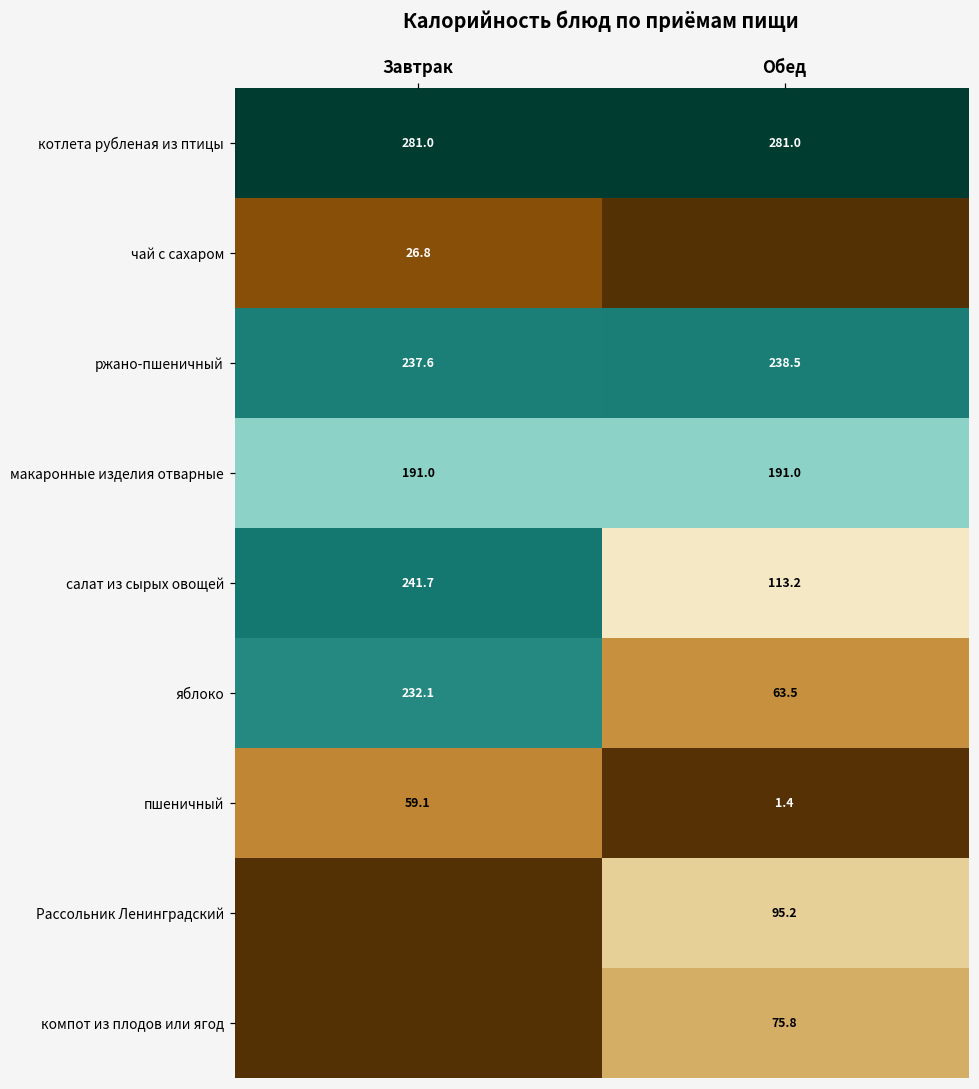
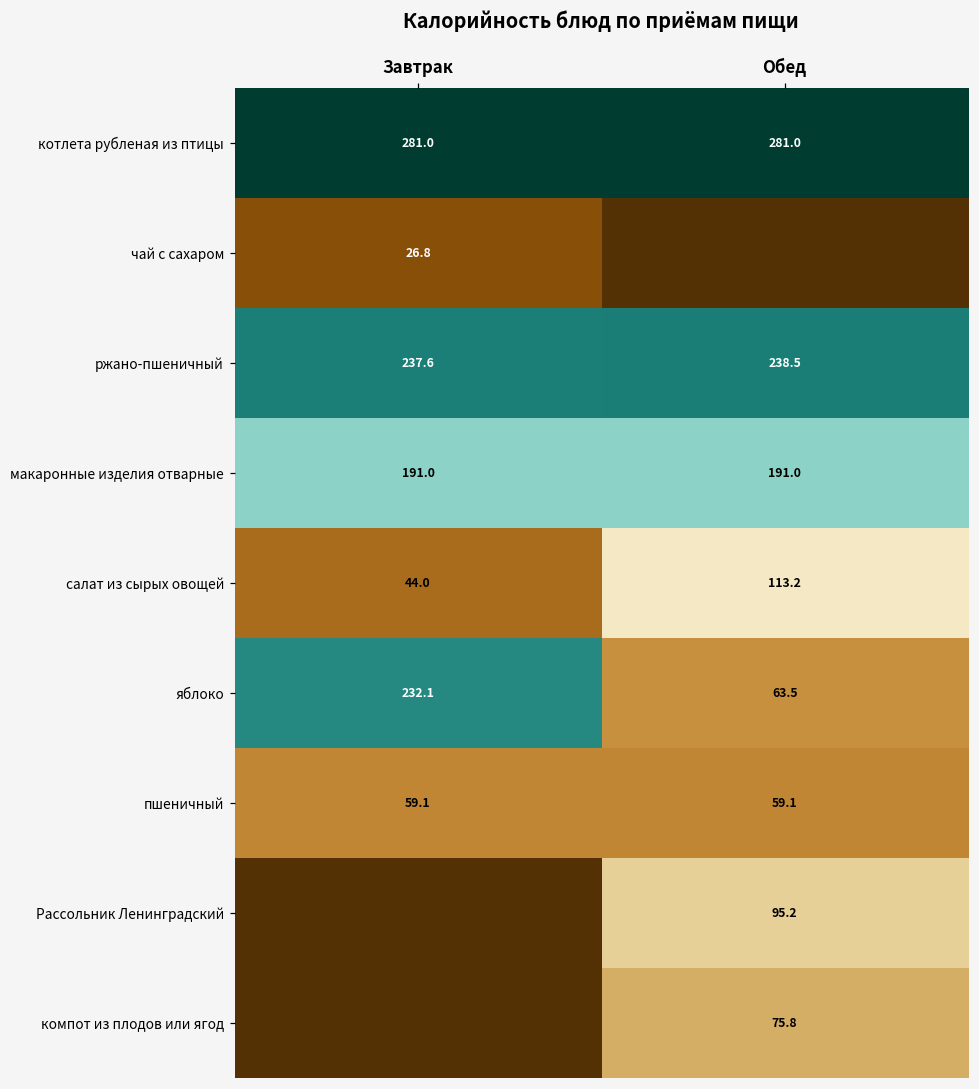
  {
    "котлета рубленая из птицы": {
      "Завтрак": 281.0,
      "Обед": 281.0
    },
    "чай с сахаром": {
      "Завтрак": 26.8
    },
    "ржано-пшеничный": {
      "Завтрак": 237.6,
      "Обед": 238.5
    },
    "макаронные изделия отварные": {
      "Завтрак": 191.0,
      "Обед": 191.0
    },
    "салат из сырых овощей": {
-     "Завтрак": 241.7,
+     "Завтрак": 44.0,
      "Обед": 113.2
    },
    "яблоко": {
      "Завтрак": 232.1,
      "Обед": 63.5
    },
    "пшеничный": {
      "Завтрак": 59.1,
-     "Обед": 1.4
+     "Обед": 59.1
    },
    "Рассольник Ленинградский": {
      "Обед": 95.2
    },
    "компот из плодов или ягод": {
      "Обед": 75.8
    }
  }
